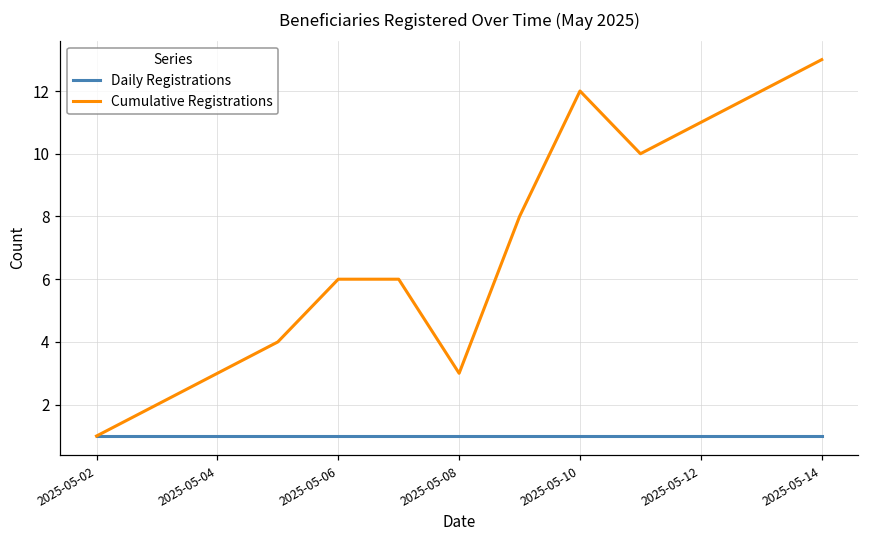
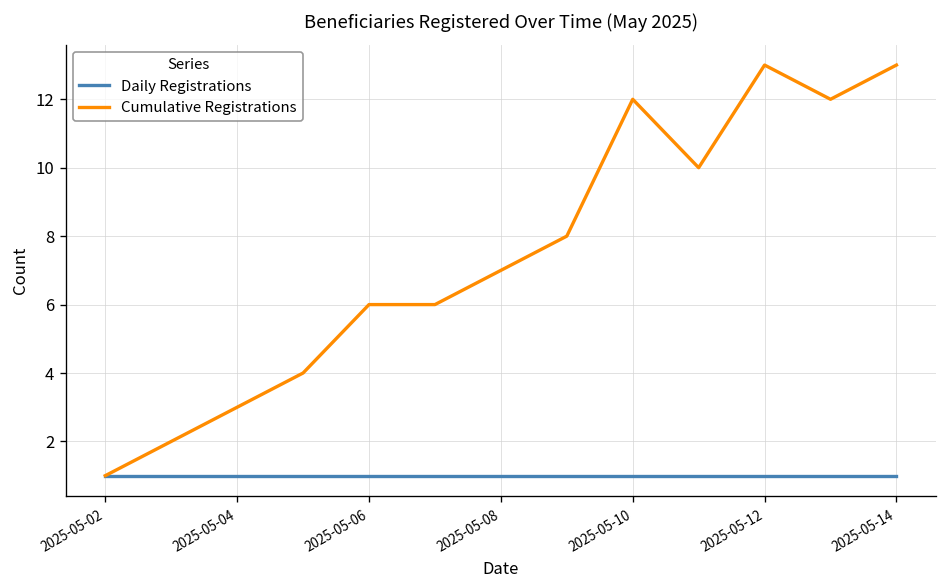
  {
    "Daily Registrations": {
      "2025-05-04": 1,
      "2025-05-06": 1,
      "2025-05-08": 1,
      "2025-05-10": 1,
      "2025-05-12": 1,
      "2025-05-14": 1
    },
    "Cumulative Registrations": {
      "2025-05-04": 3,
      "2025-05-06": 6,
-     "2025-05-08": 3,
+     "2025-05-08": 7,
      "2025-05-10": 12,
-     "2025-05-12": 11,
+     "2025-05-12": 13,
      "2025-05-14": 13
    }
  }
